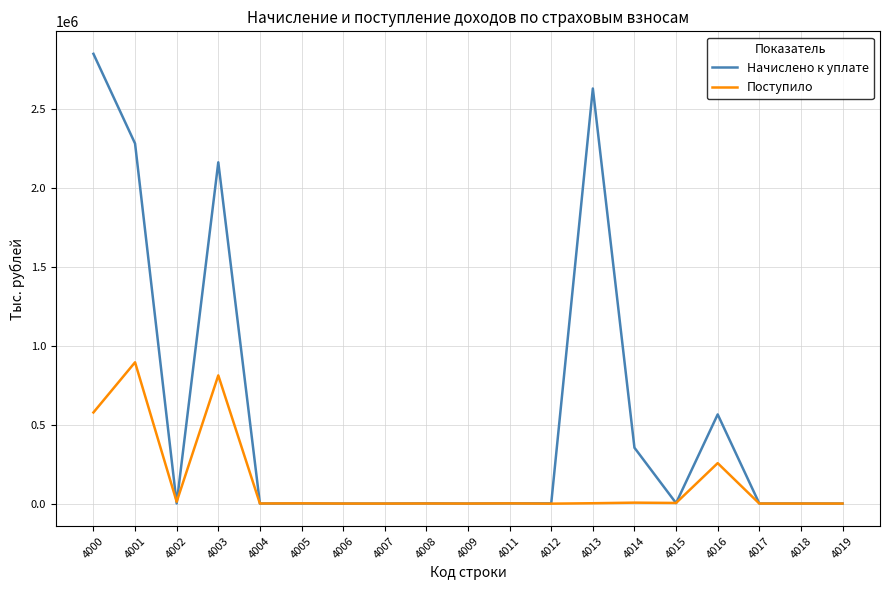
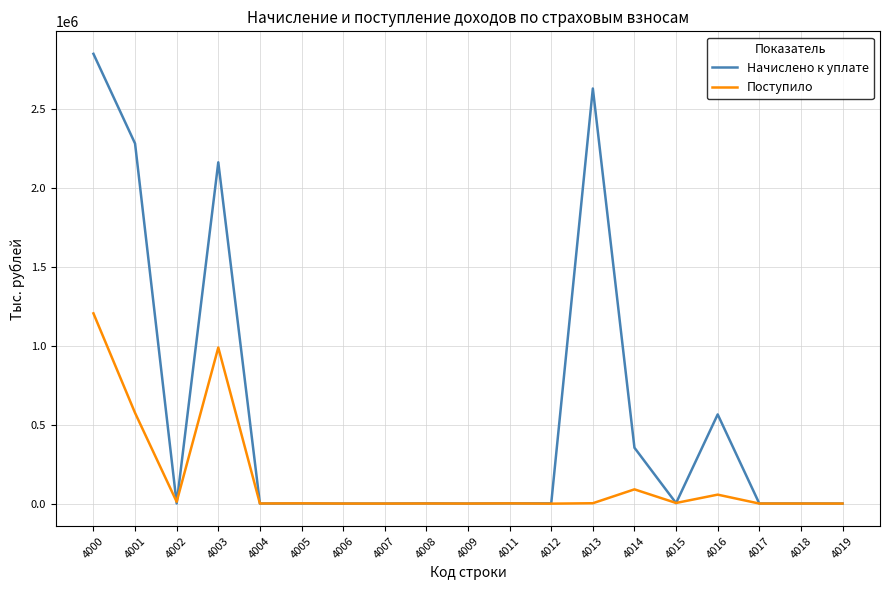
  {
    "Начислено к уплате": {
      "4000": 2850000,
      "4001": 2280000,
      "4003": 2160000,
      "4013": 2630000,
      "4014": 350000,
      "4016": 570000
    },
    "Поступило": {
-     "4000": 580000,
-     "4001": 900000,
-     "4003": 810000,
+     "4000": 1210000,
+     "4001": 570000,
+     "4003": 990000,
      "4013": 0,
-     "4014": 10000,
-     "4016": 260000
+     "4014": 90000,
+     "4016": 60000
    }
  }
